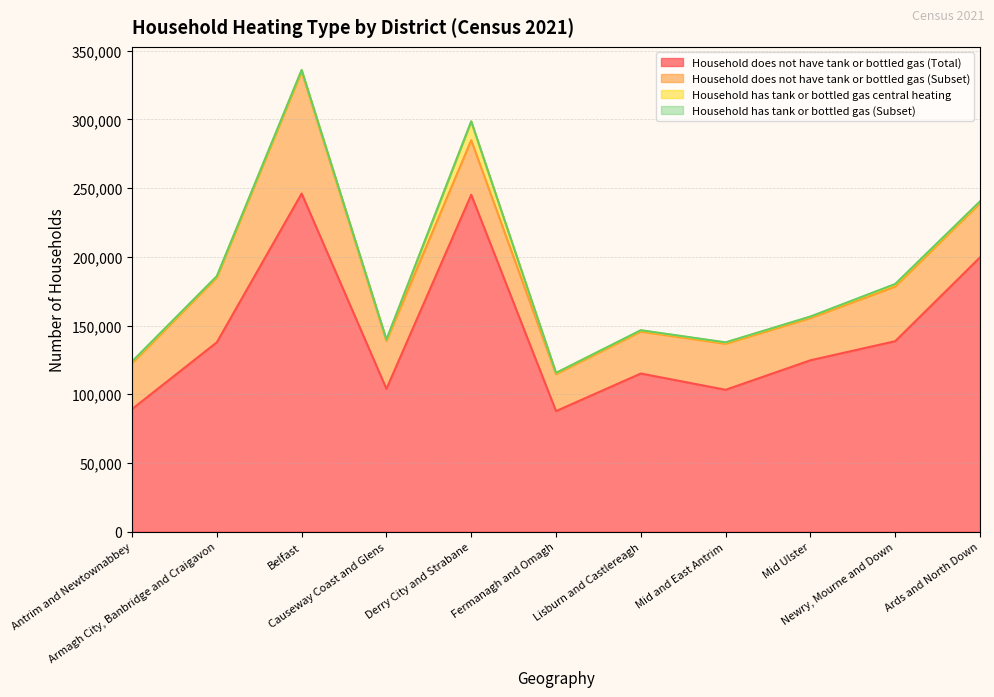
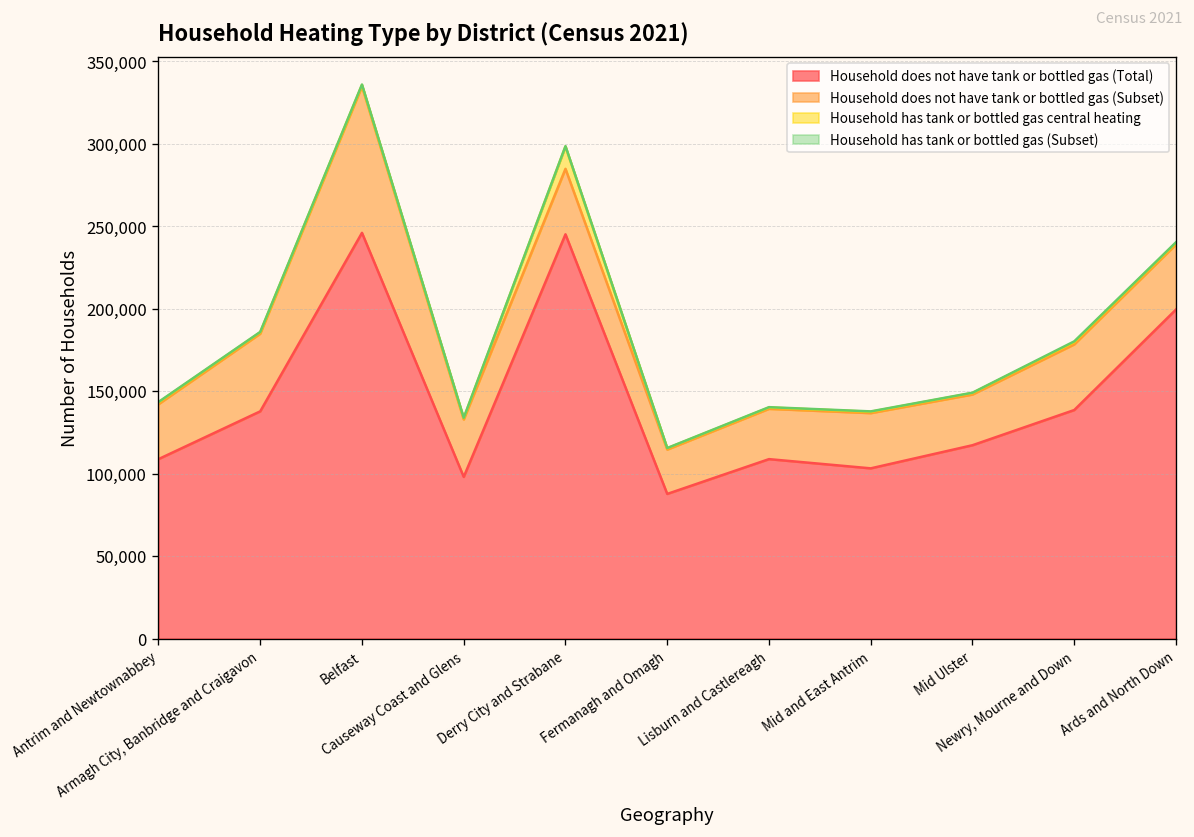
  {
    "Household does not have tank or bottled gas (Total)": {
-     "Antrim and Newtownabbey": "89,000",
+     "Antrim and Newtownabbey": "109,000",
      "Armagh City, Banbridge and Craigavon": "138,000",
      "Belfast": "246,000",
-     "Causeway Coast and Glens": "104,000",
+     "Causeway Coast and Glens": "98,000",
      "Derry City and Strabane": "245,000",
      "Fermanagh and Omagh": "88,000",
-     "Lisburn and Castlereagh": "115,000",
+     "Lisburn and Castlereagh": "109,000",
      "Mid and East Antrim": "103,000",
-     "Mid Ulster": "125,000",
+     "Mid Ulster": "117,000",
      "Newry, Mourne and Down": "139,000",
      "Ards and North Down": "200,000"
    },
    "Household does not have tank or bottled gas (Subset)": {
      "Derry City and Strabane": "40,000"
    }
  }
